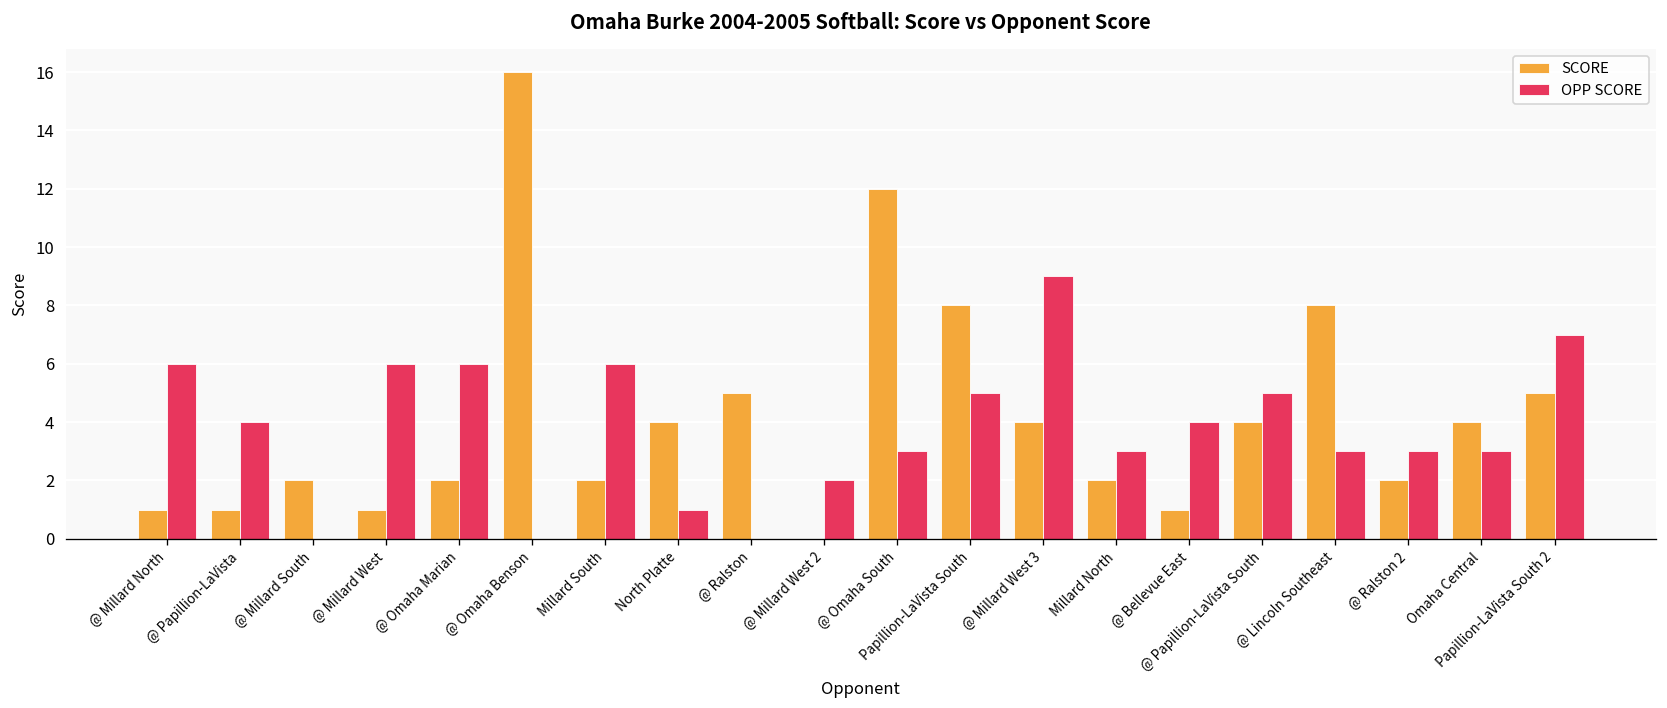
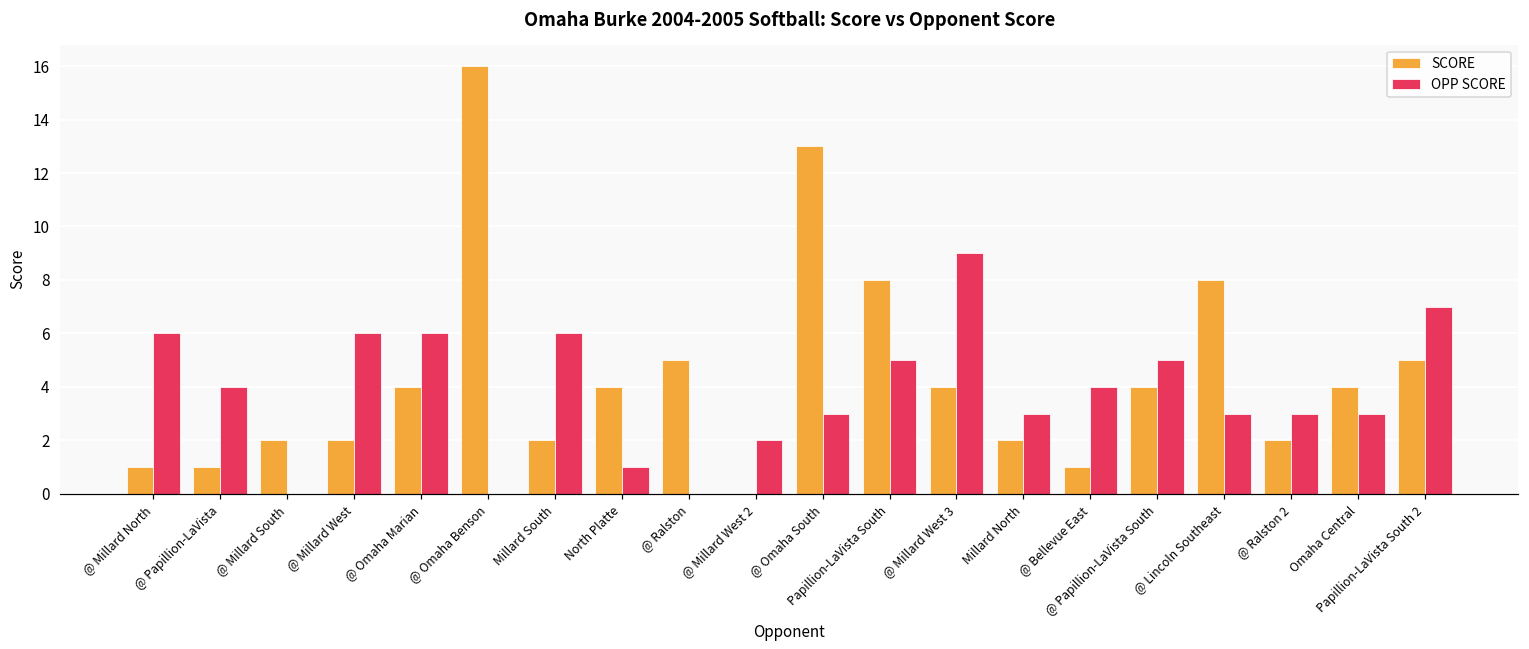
  {
    "SCORE": {
      "@ Millard North": 1,
      "@ Papillion-LaVista": 1,
      "@ Millard South": 2,
-     "@ Millard West": 1,
-     "@ Omaha Marian": 2,
+     "@ Millard West": 2,
+     "@ Omaha Marian": 4,
      "@ Omaha Benson": 16,
      "Millard South": 2,
      "North Platte": 4,
      "@ Ralston": 5,
      "@ Millard West 2": 0,
-     "@ Omaha South": 12,
+     "@ Omaha South": 13,
      "Papillion-LaVista South": 8,
      "@ Millard West 3": 4,
      "Millard North": 2,
      "@ Bellevue East": 1,
      "@ Papillion-LaVista South": 4,
      "@ Lincoln Southeast": 8,
      "@ Ralston 2": 2,
      "Omaha Central": 4,
      "Papillion-LaVista South 2": 5
    },
    "OPP SCORE": {
      "@ Millard North": 6,
      "@ Papillion-LaVista": 4,
      "@ Millard South": 0,
      "@ Millard West": 6,
      "@ Omaha Marian": 6,
      "@ Omaha Benson": 0,
      "Millard South": 6,
      "North Platte": 1,
      "@ Ralston": 0,
      "@ Millard West 2": 2,
      "@ Omaha South": 3,
      "Papillion-LaVista South": 5,
      "@ Millard West 3": 9,
      "Millard North": 3,
      "@ Bellevue East": 4,
      "@ Papillion-LaVista South": 5,
      "@ Lincoln Southeast": 3,
      "@ Ralston 2": 3,
      "Omaha Central": 3,
      "Papillion-LaVista South 2": 7
    }
  }
